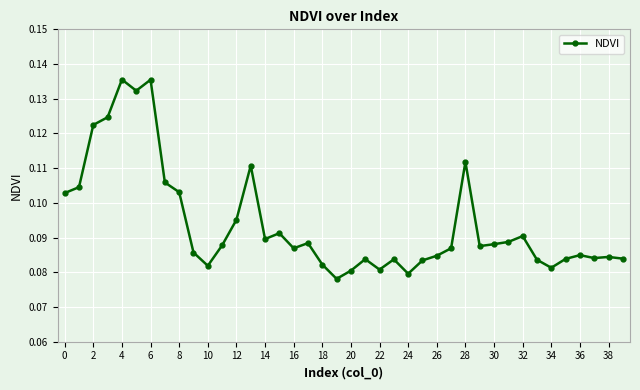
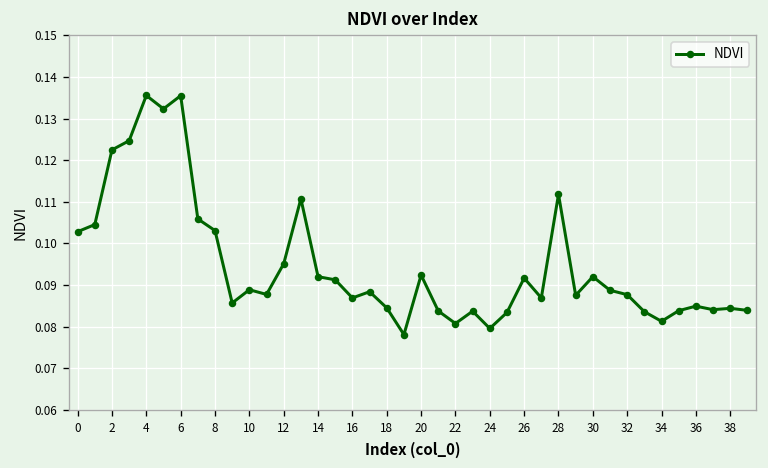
  {
    "0": 0.103,
    "2": 0.122,
    "4": 0.136,
    "6": 0.135,
    "8": 0.103,
-   "10": 0.082,
+   "10": 0.089,
    "12": 0.095,
-   "14": 0.090,
+   "14": 0.092,
    "16": 0.087,
-   "18": 0.082,
-   "20": 0.080,
+   "18": 0.085,
+   "20": 0.092,
    "22": 0.081,
    "24": 0.080,
-   "26": 0.085,
+   "26": 0.092,
    "28": 0.112,
-   "30": 0.088,
-   "32": 0.090,
+   "30": 0.092,
+   "32": 0.088,
    "34": 0.081,
    "36": 0.085,
    "38": 0.084
  }
